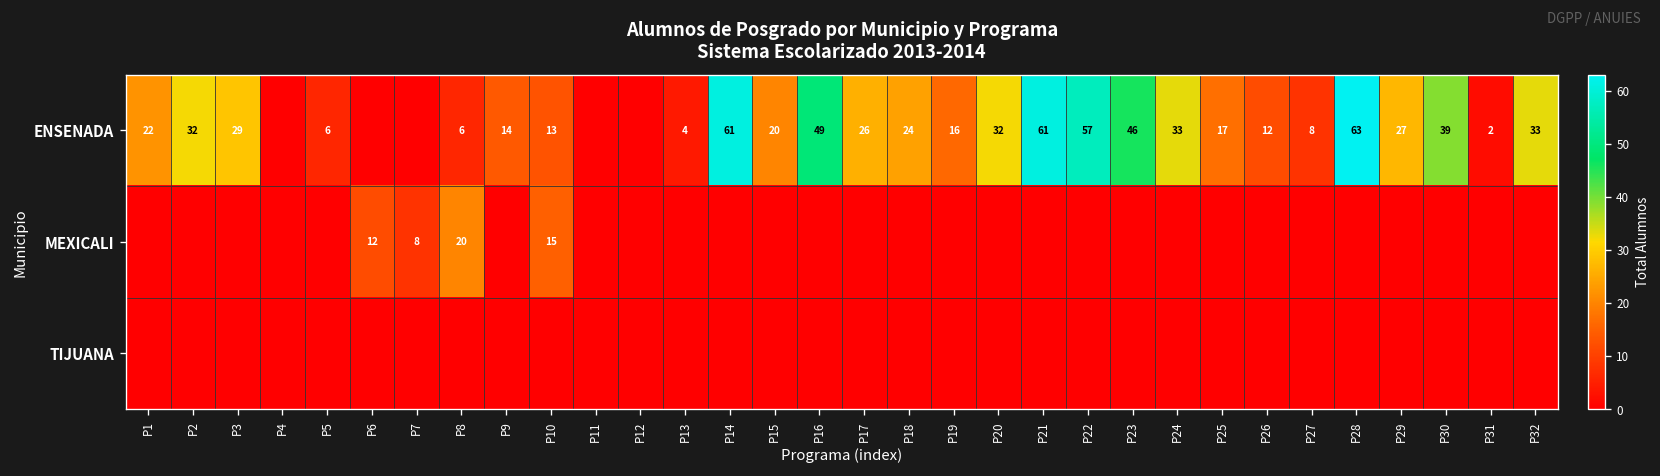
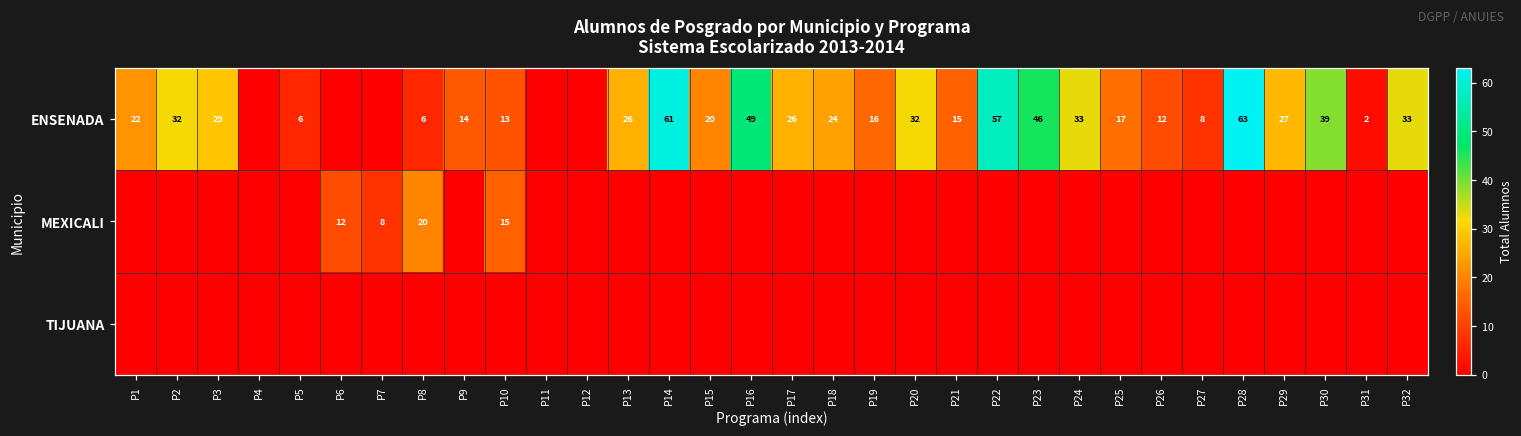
  {
    "ENSENADA": {
      "P1": 22,
      "P2": 32,
      "P3": 29,
      "P5": 6,
      "P8": 6,
      "P9": 14,
      "P10": 13,
-     "P13": 4,
+     "P13": 26,
      "P14": 61,
      "P15": 20,
      "P16": 49,
      "P17": 26,
      "P18": 24,
      "P19": 16,
      "P20": 32,
-     "P21": 61,
+     "P21": 15,
      "P22": 57,
      "P23": 46,
      "P24": 33,
      "P25": 17,
      "P26": 12,
      "P27": 8,
      "P28": 63,
      "P29": 27,
      "P30": 39,
      "P31": 2,
      "P32": 33
    },
    "MEXICALI": {
      "P6": 12,
      "P7": 8,
      "P8": 20,
      "P10": 15
    }
  }
